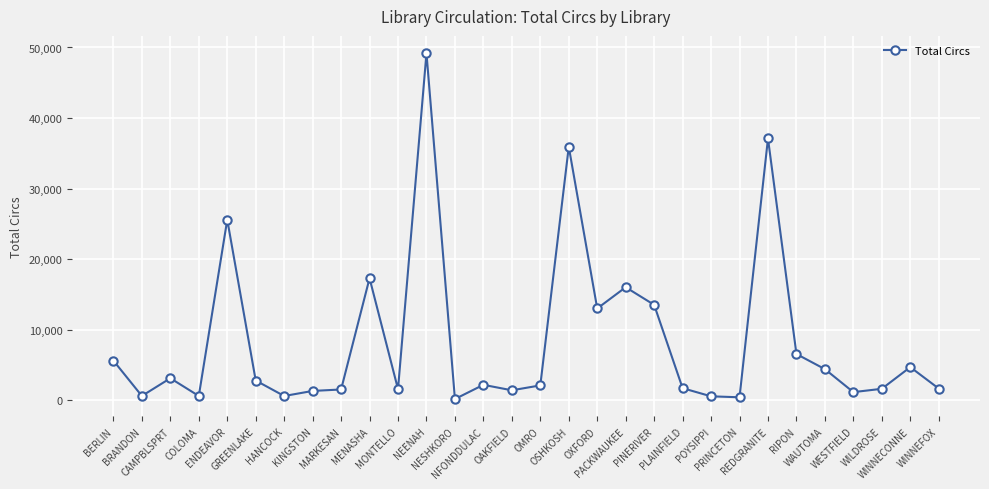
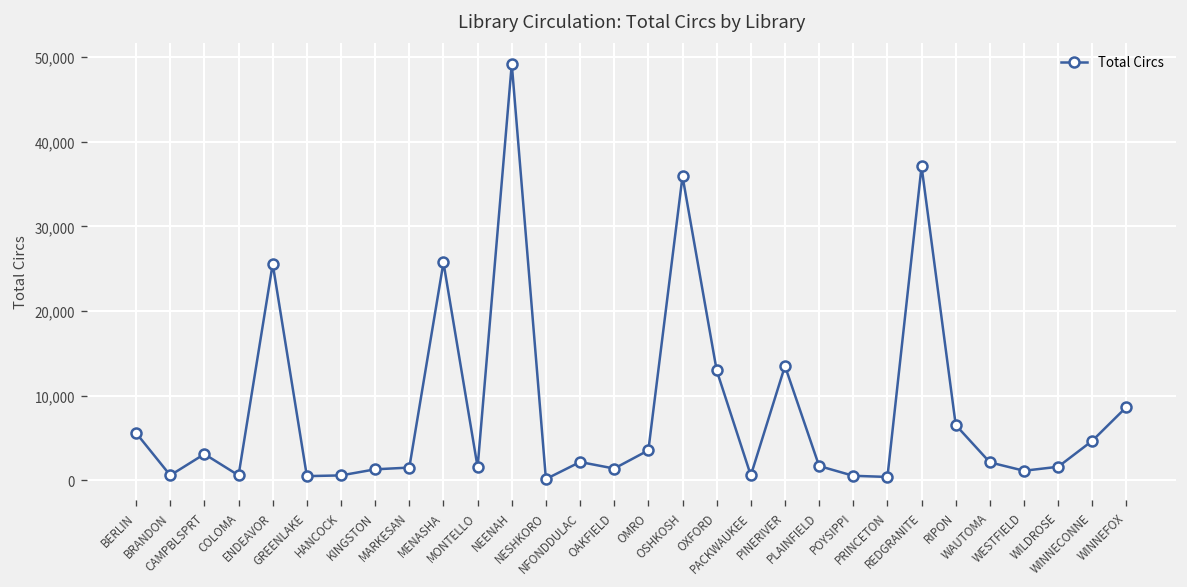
  {
    "BERLIN": "6,000",
    "BRANDON": "1,000",
    "CAMPBLSPRT": "3,000",
    "COLOMA": "1,000",
    "ENDEAVOR": "26,000",
-   "GREENLAKE": "3,000",
+   "GREENLAKE": "0",
    "HANCOCK": "1,000",
    "KINGSTON": "1,000",
    "MARKESAN": "2,000",
-   "MENASHA": "17,000",
+   "MENASHA": "26,000",
    "MONTELLO": "2,000",
    "NEENAH": "49,000",
    "NESHKORO": "0",
    "NFONDDULAC": "2,000",
    "OAKFIELD": "1,000",
-   "OMRO": "2,000",
+   "OMRO": "4,000",
    "OSHKOSH": "36,000",
    "OXFORD": "13,000",
-   "PACKWAUKEE": "16,000",
+   "PACKWAUKEE": "1,000",
    "PINERIVER": "14,000",
    "PLAINFIELD": "2,000",
    "POYSIPPI": "1,000",
    "PRINCETON": "0",
    "REDGRANITE": "37,000",
    "RIPON": "7,000",
-   "WAUTOMA": "4,000",
+   "WAUTOMA": "2,000",
    "WESTFIELD": "1,000",
    "WILDROSE": "2,000",
    "WINNECONNE": "5,000",
-   "WINNEFOX": "2,000"
+   "WINNEFOX": "9,000"
  }
